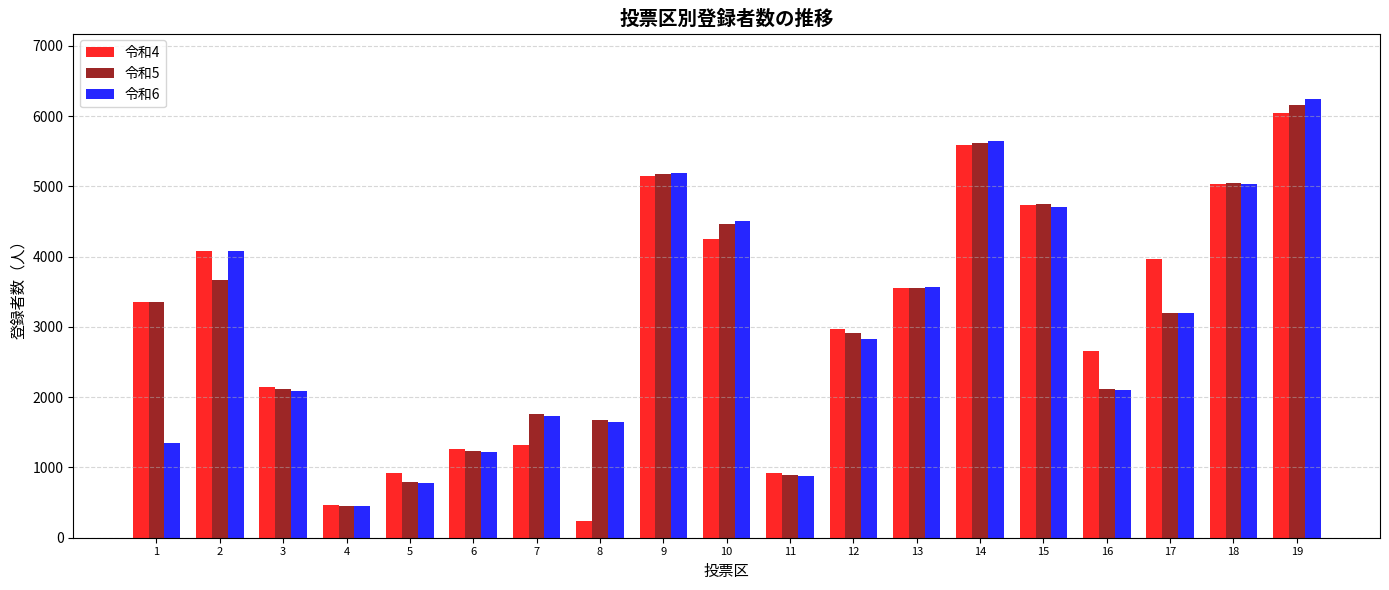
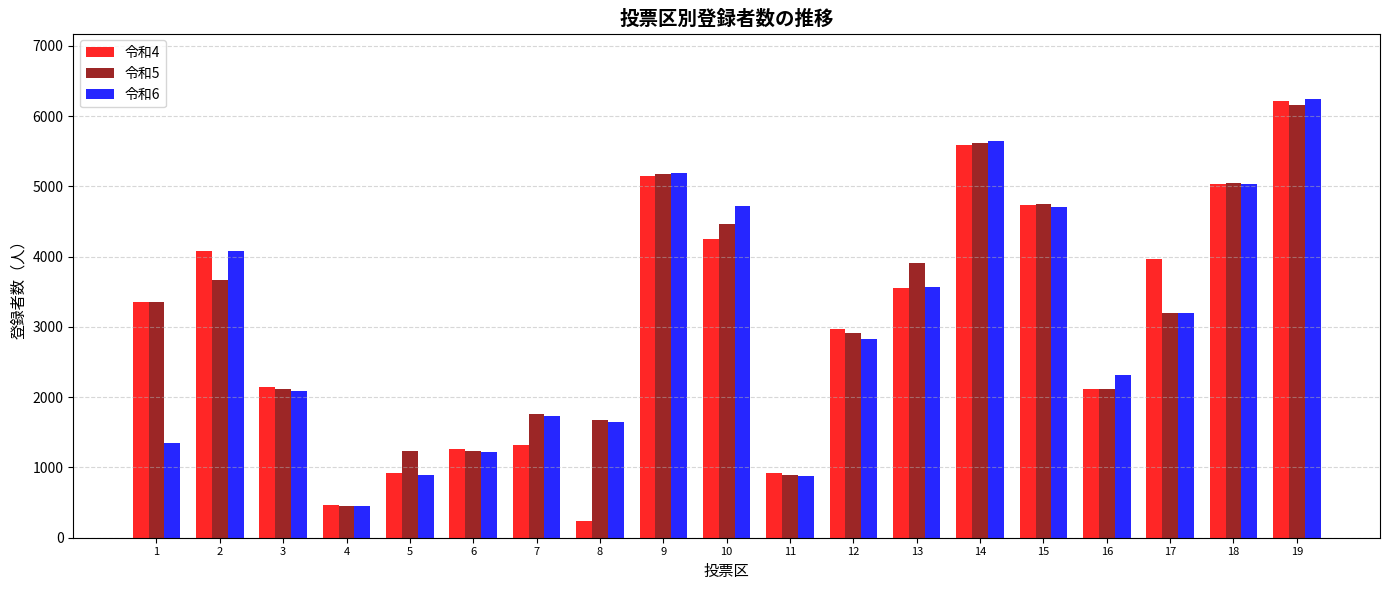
  {
    "令和4": {
      "1": 3400,
      "2": 4100,
      "3": 2100,
      "4": 500,
      "5": 900,
      "6": 1300,
      "7": 1300,
      "8": 200,
      "9": 5100,
      "10": 4200,
      "11": 900,
      "12": 3000,
      "13": 3600,
      "14": 5600,
      "15": 4700,
-     "16": 2700,
+     "16": 2100,
      "17": 4000,
      "18": 5000,
-     "19": 6000
+     "19": 6200
    },
    "令和5": {
      "1": 3400,
      "2": 3700,
      "3": 2100,
      "4": 500,
-     "5": 800,
+     "5": 1200,
      "6": 1200,
      "7": 1800,
      "8": 1700,
      "9": 5200,
      "10": 4500,
      "11": 900,
      "12": 2900,
-     "13": 3500,
+     "13": 3900,
      "14": 5600,
      "15": 4700,
      "16": 2100,
      "17": 3200,
      "18": 5100,
      "19": 6200
    },
    "令和6": {
      "1": 1400,
      "2": 4100,
      "3": 2100,
      "4": 400,
-     "5": 800,
+     "5": 900,
      "6": 1200,
      "7": 1700,
      "8": 1600,
      "9": 5200,
-     "10": 4500,
+     "10": 4700,
      "11": 900,
      "12": 2800,
      "13": 3600,
      "14": 5600,
      "15": 4700,
-     "16": 2100,
+     "16": 2300,
      "17": 3200,
      "18": 5000,
      "19": 6200
    }
  }
